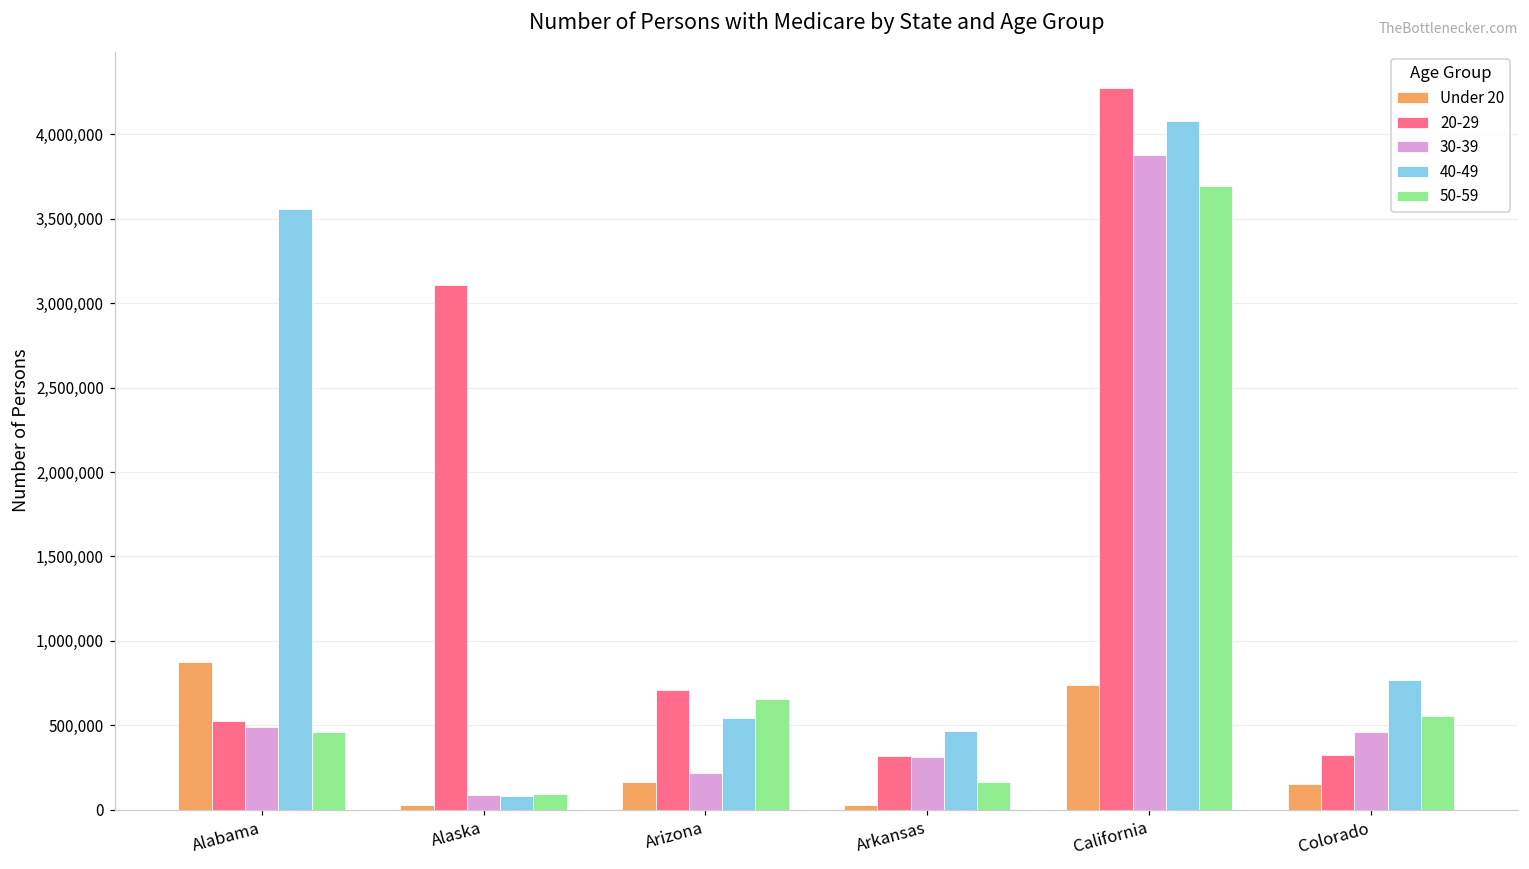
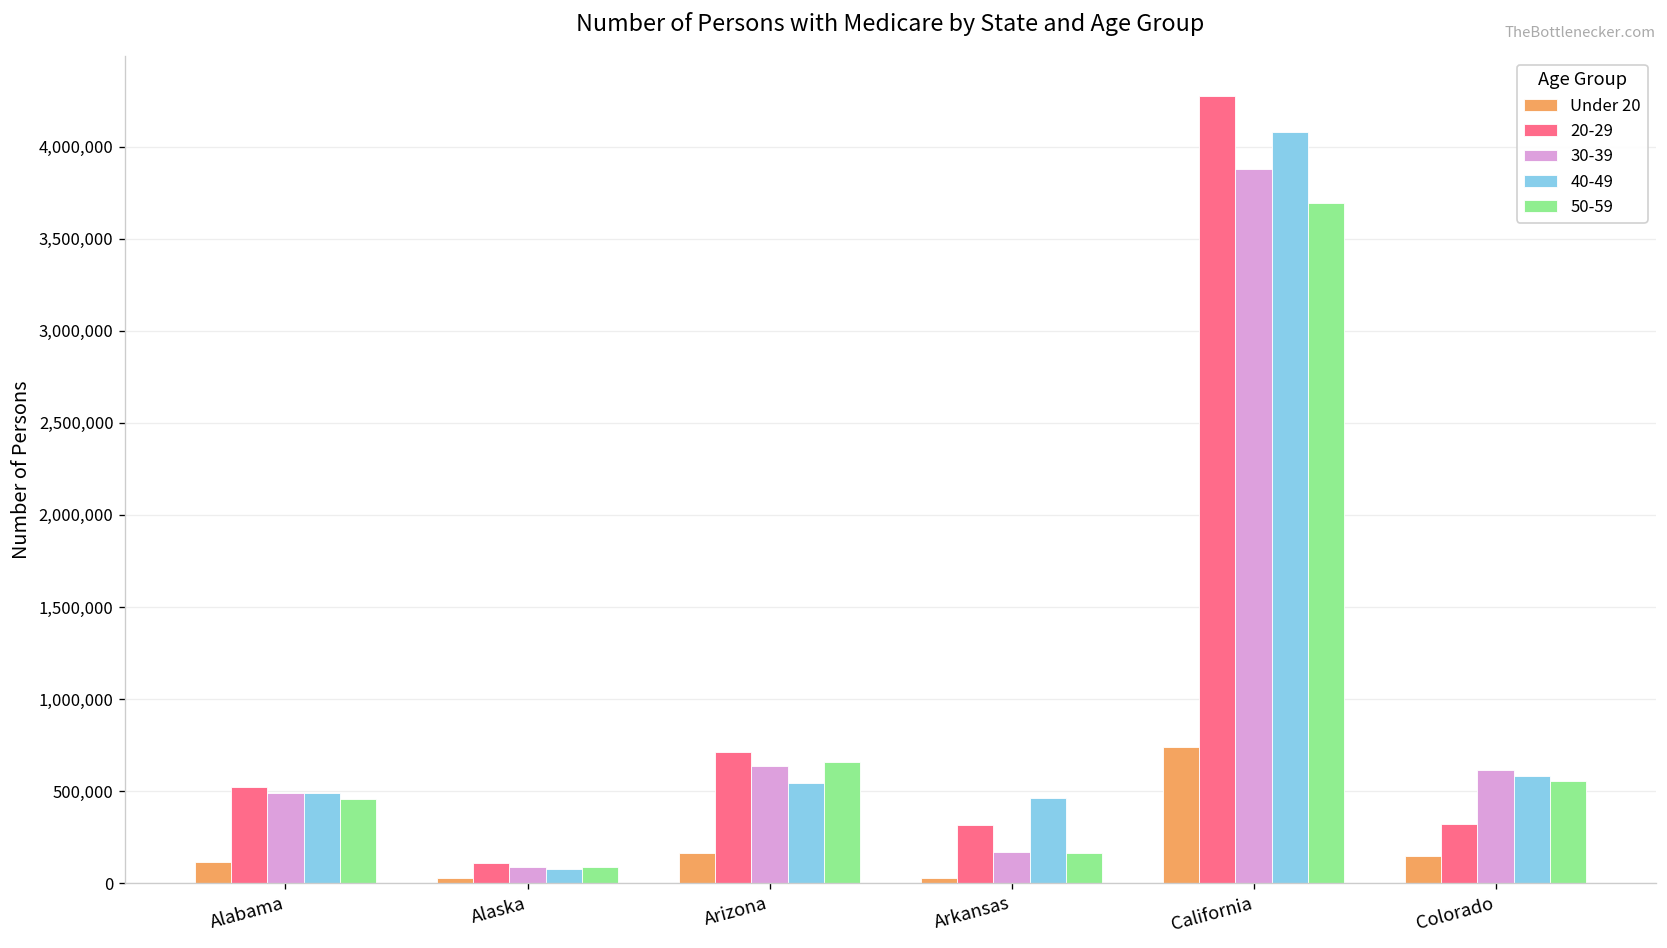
  {
    "Under 20": {
-     "Alabama": "870,000",
+     "Alabama": "110,000",
      "Alaska": "30,000",
      "Arizona": "160,000",
      "Arkansas": "30,000",
      "California": "740,000",
      "Colorado": "150,000"
    },
    "20-29": {
      "Alabama": "520,000",
-     "Alaska": "3,110,000",
+     "Alaska": "110,000",
      "Arizona": "710,000",
      "Arkansas": "320,000",
      "California": "4,280,000",
      "Colorado": "320,000"
    },
    "30-39": {
      "Alabama": "490,000",
      "Alaska": "90,000",
-     "Arizona": "210,000",
-     "Arkansas": "310,000",
+     "Arizona": "640,000",
+     "Arkansas": "170,000",
      "California": "3,880,000",
-     "Colorado": "460,000"
+     "Colorado": "620,000"
    },
    "40-49": {
-     "Alabama": "3,560,000",
+     "Alabama": "490,000",
      "Alaska": "80,000",
      "Arizona": "550,000",
      "Arkansas": "470,000",
      "California": "4,080,000",
-     "Colorado": "770,000"
+     "Colorado": "580,000"
    },
    "50-59": {
      "Alabama": "460,000",
      "Alaska": "90,000",
      "Arizona": "660,000",
      "Arkansas": "160,000",
      "California": "3,700,000",
      "Colorado": "560,000"
    }
  }
